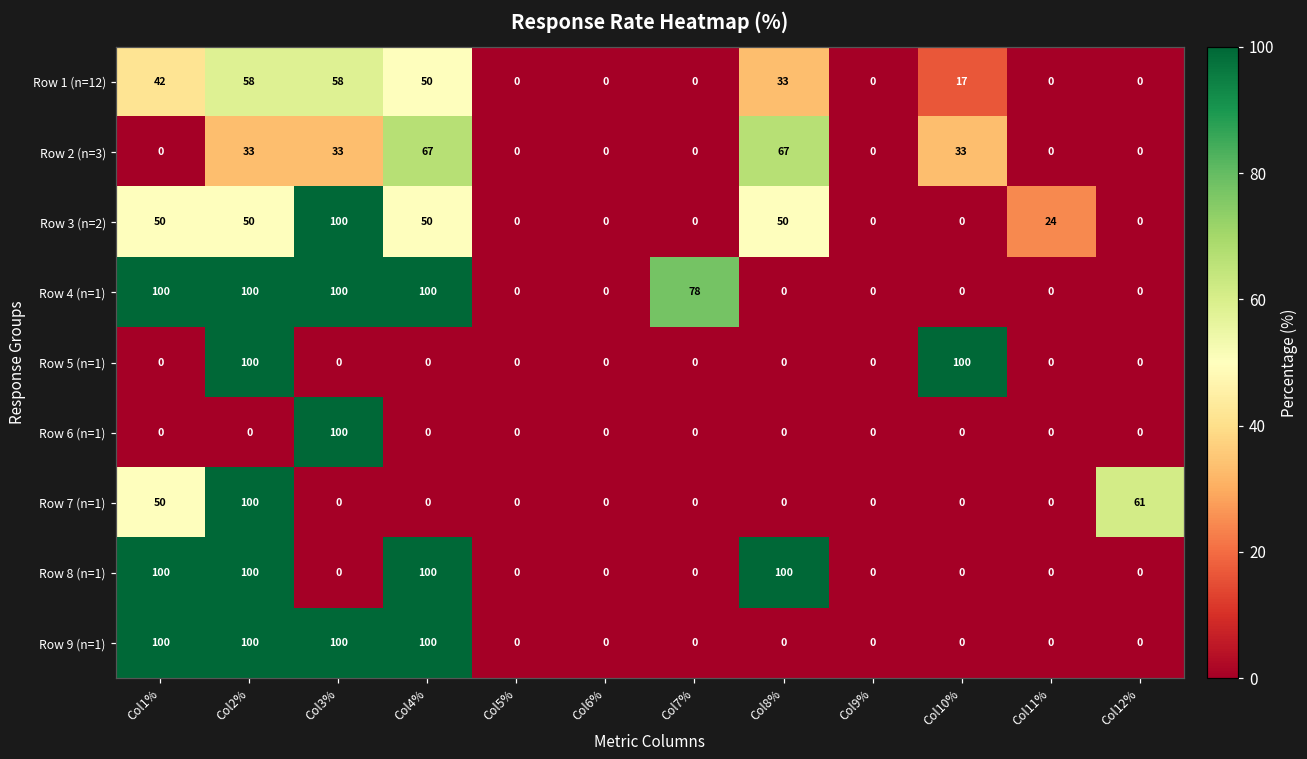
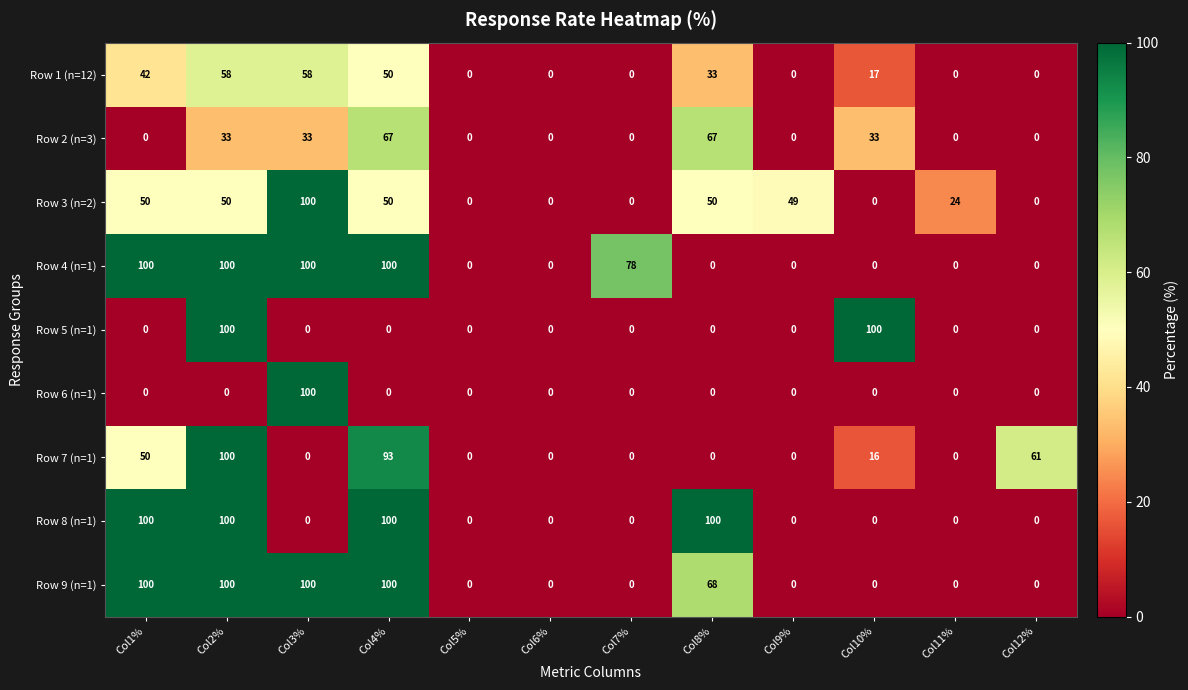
  {
    "Row 1 (n=12)": {
      "Col1%": 42,
      "Col2%": 58,
      "Col3%": 58,
      "Col4%": 50,
      "Col5%": 0,
      "Col6%": 0,
      "Col7%": 0,
      "Col8%": 33,
      "Col9%": 0,
      "Col10%": 17,
      "Col11%": 0,
      "Col12%": 0
    },
    "Row 2 (n=3)": {
      "Col1%": 0,
      "Col2%": 33,
      "Col3%": 33,
      "Col4%": 67,
      "Col5%": 0,
      "Col6%": 0,
      "Col7%": 0,
      "Col8%": 67,
      "Col9%": 0,
      "Col10%": 33,
      "Col11%": 0,
      "Col12%": 0
    },
    "Row 3 (n=2)": {
      "Col1%": 50,
      "Col2%": 50,
      "Col3%": 100,
      "Col4%": 50,
      "Col5%": 0,
      "Col6%": 0,
      "Col7%": 0,
      "Col8%": 50,
-     "Col9%": 0,
+     "Col9%": 49,
      "Col10%": 0,
      "Col11%": 24,
      "Col12%": 0
    },
    "Row 4 (n=1)": {
      "Col1%": 100,
      "Col2%": 100,
      "Col3%": 100,
      "Col4%": 100,
      "Col5%": 0,
      "Col6%": 0,
      "Col7%": 78,
      "Col8%": 0,
      "Col9%": 0,
      "Col10%": 0,
      "Col11%": 0,
      "Col12%": 0
    },
    "Row 5 (n=1)": {
      "Col1%": 0,
      "Col2%": 100,
      "Col3%": 0,
      "Col4%": 0,
      "Col5%": 0,
      "Col6%": 0,
      "Col7%": 0,
      "Col8%": 0,
      "Col9%": 0,
      "Col10%": 100,
      "Col11%": 0,
      "Col12%": 0
    },
    "Row 6 (n=1)": {
      "Col1%": 0,
      "Col2%": 0,
      "Col3%": 100,
      "Col4%": 0,
      "Col5%": 0,
      "Col6%": 0,
      "Col7%": 0,
      "Col8%": 0,
      "Col9%": 0,
      "Col10%": 0,
      "Col11%": 0,
      "Col12%": 0
    },
    "Row 7 (n=1)": {
      "Col1%": 50,
      "Col2%": 100,
      "Col3%": 0,
-     "Col4%": 0,
+     "Col4%": 93,
      "Col5%": 0,
      "Col6%": 0,
      "Col7%": 0,
      "Col8%": 0,
      "Col9%": 0,
-     "Col10%": 0,
+     "Col10%": 16,
      "Col11%": 0,
      "Col12%": 61
    },
    "Row 8 (n=1)": {
      "Col1%": 100,
      "Col2%": 100,
      "Col3%": 0,
      "Col4%": 100,
      "Col5%": 0,
      "Col6%": 0,
      "Col7%": 0,
      "Col8%": 100,
      "Col9%": 0,
      "Col10%": 0,
      "Col11%": 0,
      "Col12%": 0
    },
    "Row 9 (n=1)": {
      "Col1%": 100,
      "Col2%": 100,
      "Col3%": 100,
      "Col4%": 100,
      "Col5%": 0,
      "Col6%": 0,
      "Col7%": 0,
-     "Col8%": 0,
+     "Col8%": 68,
      "Col9%": 0,
      "Col10%": 0,
      "Col11%": 0,
      "Col12%": 0
    }
  }
